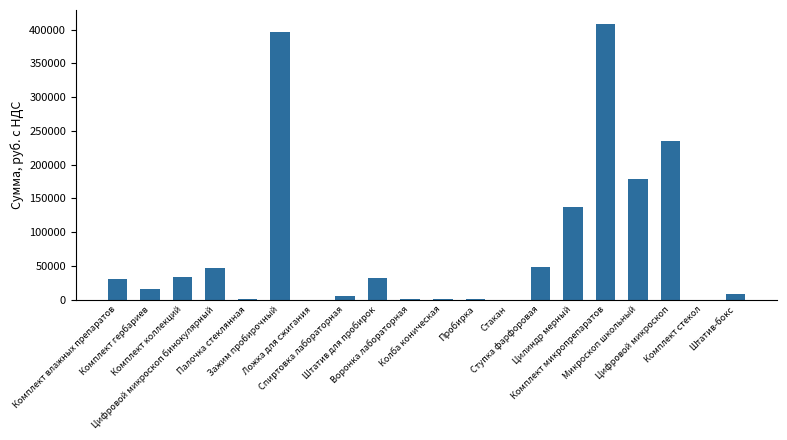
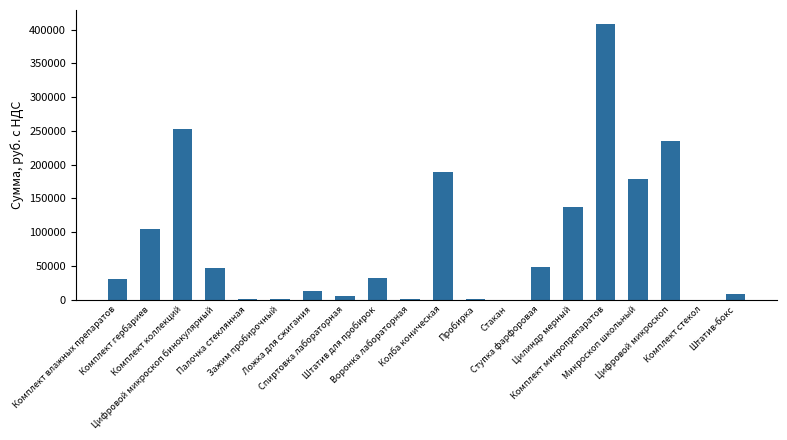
  {
    "Комплект влажных препаратов": 30000,
-   "Комплект гербариев": 20000,
-   "Комплект коллекций": 30000,
+   "Комплект гербариев": 100000,
+   "Комплект коллекций": 250000,
    "Цифровой микроскоп бинокулярный": 50000,
-   "Зажим пробирочный": 400000,
-   "Ложка для сжигания": 0,
+   "Зажим пробирочный": 0,
+   "Ложка для сжигания": 10000,
    "Спиртовка лабораторная": 10000,
    "Штатив для пробирок": 30000,
-   "Колба коническая": 0,
+   "Колба коническая": 190000,
    "Ступка фарфоровая": 50000,
    "Цилиндр мерный": 140000,
    "Комплект микропрепаратов": 410000,
    "Микроскоп школьный": 180000,
    "Цифровой микроскоп": 230000,
    "Комплект стекол": 0,
    "Штатив-бокс": 10000
  }
